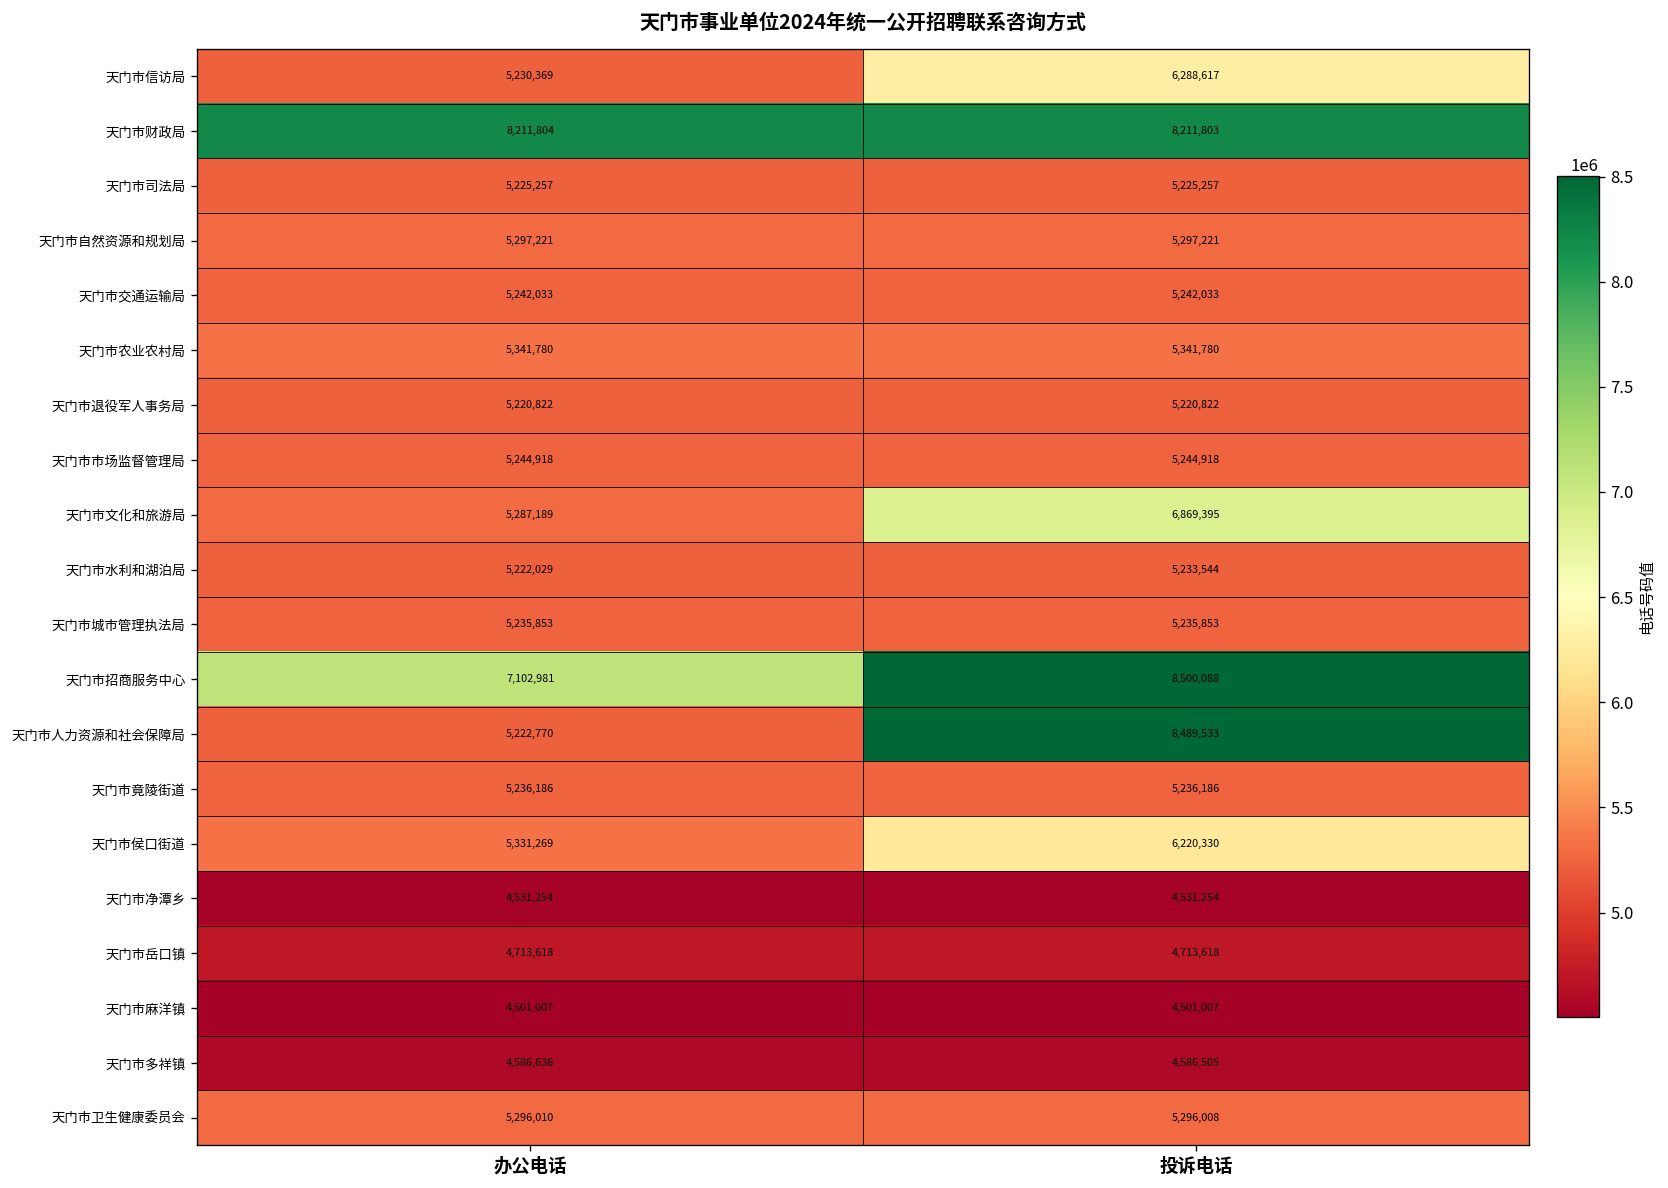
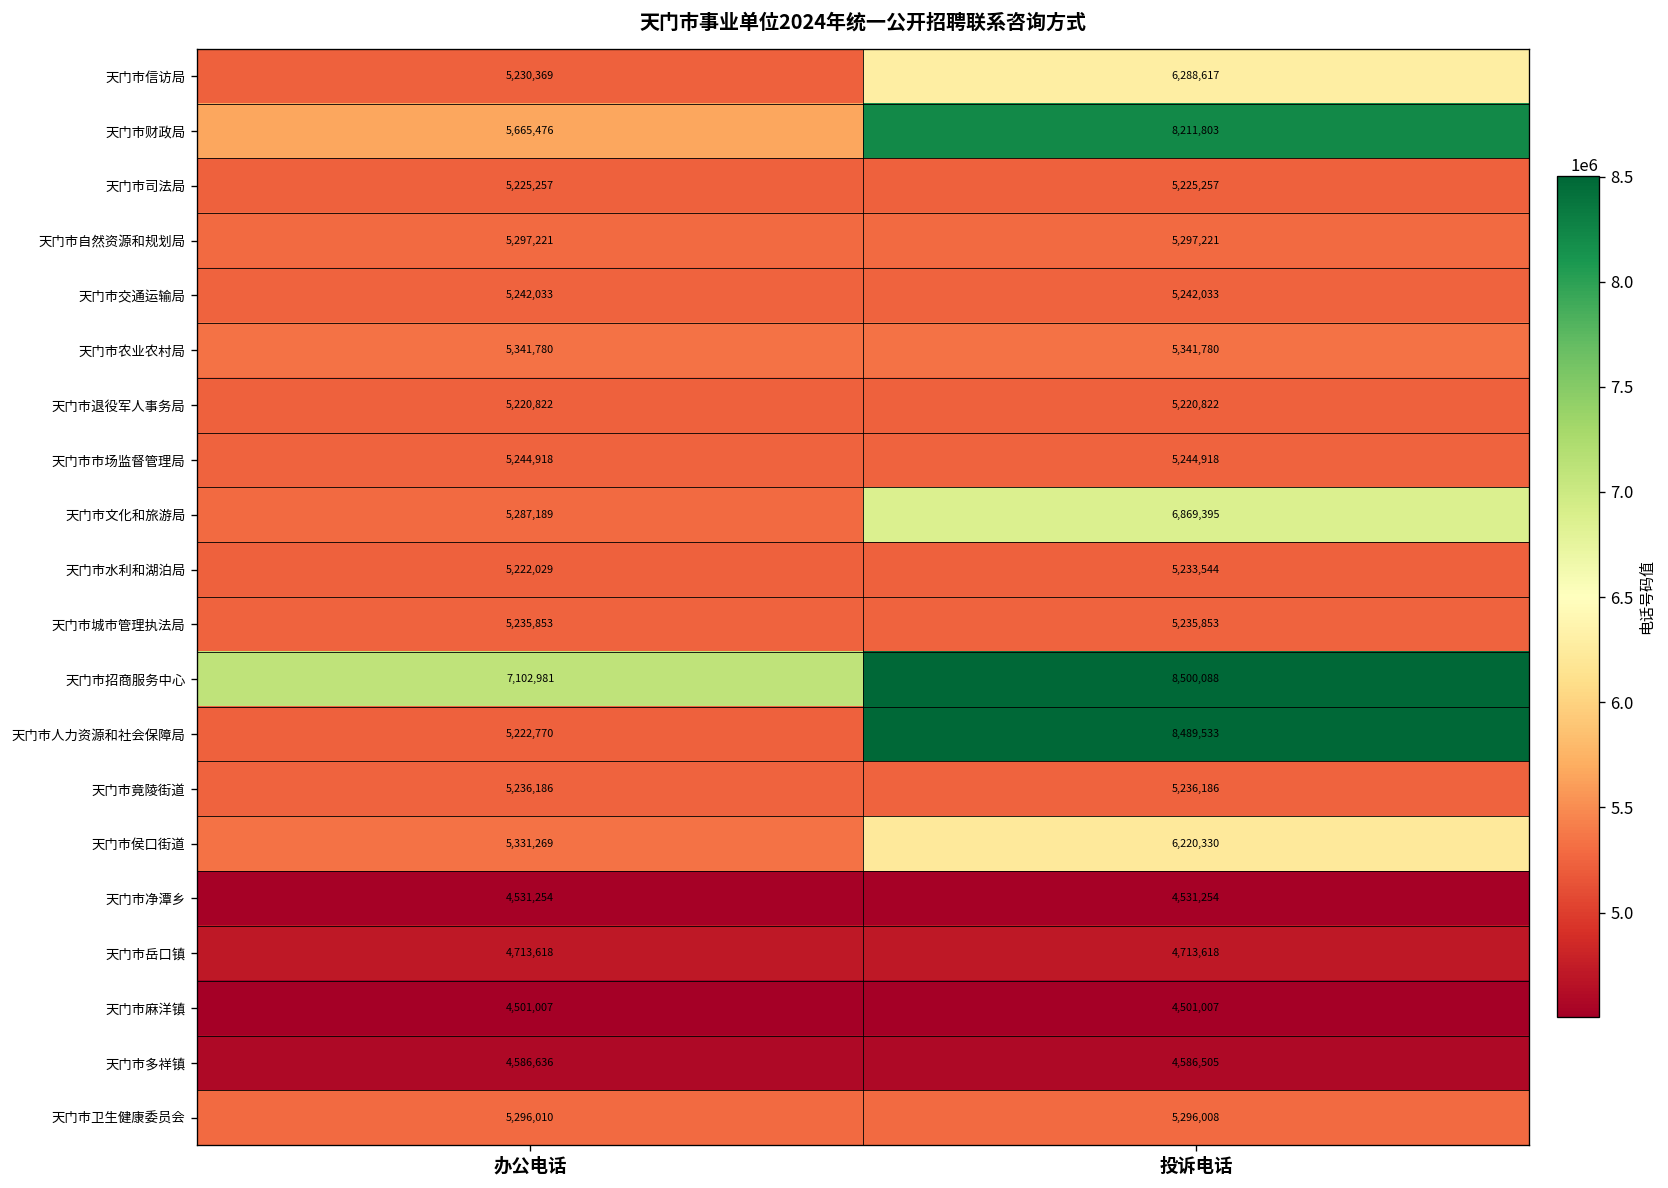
  {
    "天门市信访局": {
      "办公电话": "5,230,369",
      "投诉电话": "6,288,617"
    },
    "天门市财政局": {
-     "办公电话": "8,211,804",
+     "办公电话": "5,665,476",
      "投诉电话": "8,211,803"
    },
    "天门市司法局": {
      "办公电话": "5,225,257",
      "投诉电话": "5,225,257"
    },
    "天门市自然资源和规划局": {
      "办公电话": "5,297,221",
      "投诉电话": "5,297,221"
    },
    "天门市交通运输局": {
      "办公电话": "5,242,033",
      "投诉电话": "5,242,033"
    },
    "天门市农业农村局": {
      "办公电话": "5,341,780",
      "投诉电话": "5,341,780"
    },
    "天门市退役军人事务局": {
      "办公电话": "5,220,822",
      "投诉电话": "5,220,822"
    },
    "天门市市场监督管理局": {
      "办公电话": "5,244,918",
      "投诉电话": "5,244,918"
    },
    "天门市文化和旅游局": {
      "办公电话": "5,287,189",
      "投诉电话": "6,869,395"
    },
    "天门市水利和湖泊局": {
      "办公电话": "5,222,029",
      "投诉电话": "5,233,544"
    },
    "天门市城市管理执法局": {
      "办公电话": "5,235,853",
      "投诉电话": "5,235,853"
    },
    "天门市招商服务中心": {
      "办公电话": "7,102,981",
      "投诉电话": "8,500,088"
    },
    "天门市人力资源和社会保障局": {
      "办公电话": "5,222,770",
      "投诉电话": "8,489,533"
    },
    "天门市竟陵街道": {
      "办公电话": "5,236,186",
      "投诉电话": "5,236,186"
    },
    "天门市侯口街道": {
      "办公电话": "5,331,269",
      "投诉电话": "6,220,330"
    },
    "天门市净潭乡": {
      "办公电话": "4,531,254",
      "投诉电话": "4,531,254"
    },
    "天门市岳口镇": {
      "办公电话": "4,713,618",
      "投诉电话": "4,713,618"
    },
    "天门市麻洋镇": {
      "办公电话": "4,501,007",
      "投诉电话": "4,501,007"
    },
    "天门市多祥镇": {
      "办公电话": "4,586,636",
      "投诉电话": "4,586,505"
    },
    "天门市卫生健康委员会": {
      "办公电话": "5,296,010",
      "投诉电话": "5,296,008"
    }
  }
